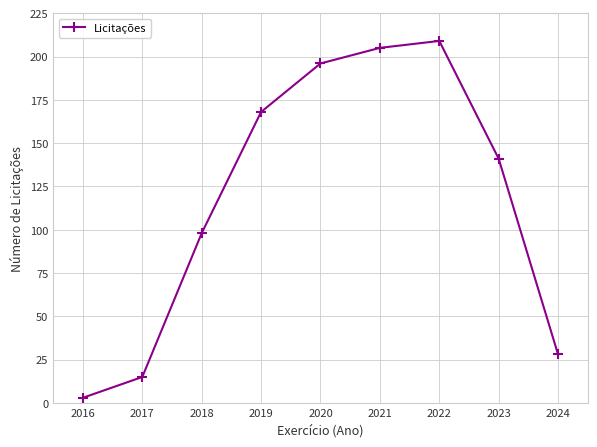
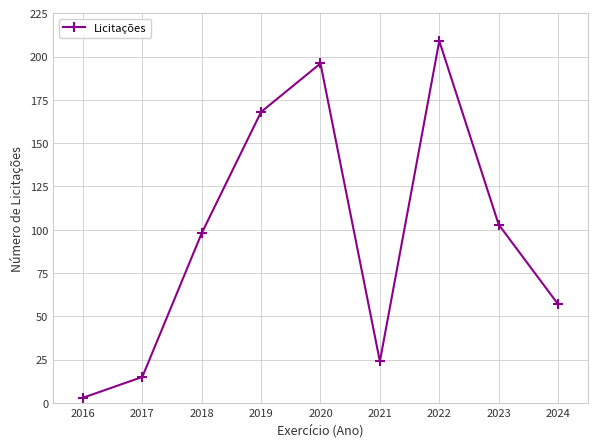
  {
    "2016": 3,
    "2017": 15,
    "2018": 98,
    "2019": 168,
    "2020": 196,
-   "2021": 205,
+   "2021": 24,
    "2022": 209,
-   "2023": 141,
-   "2024": 28
+   "2023": 103,
+   "2024": 57
  }
